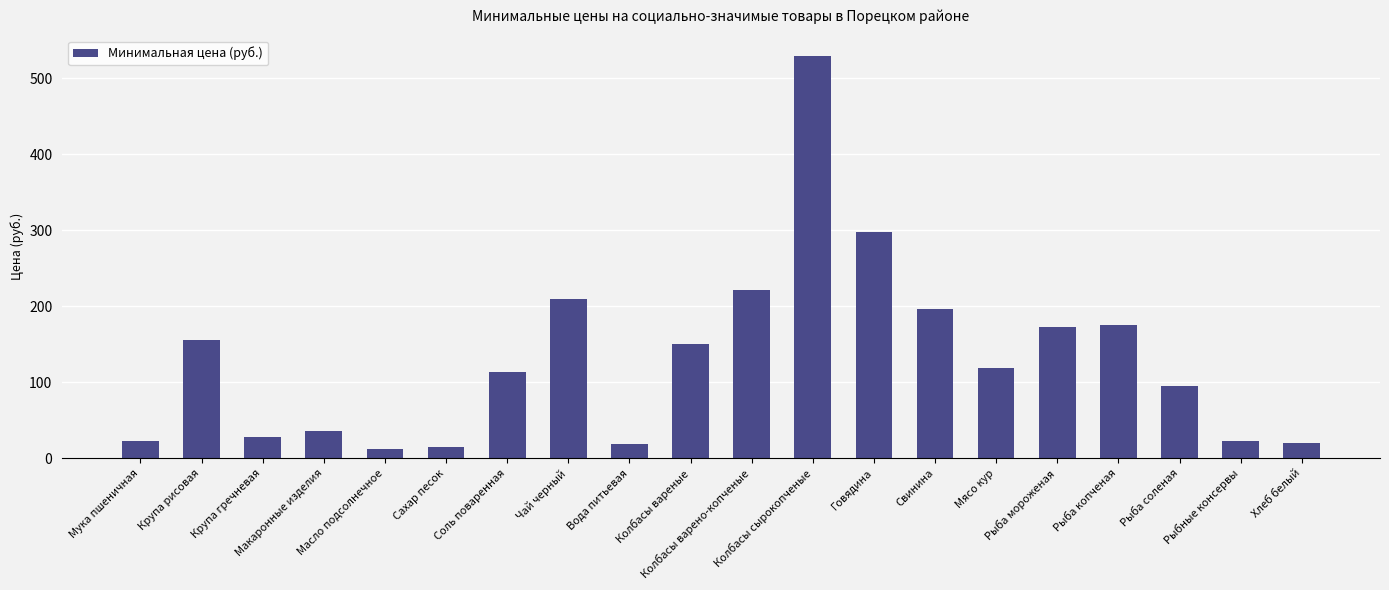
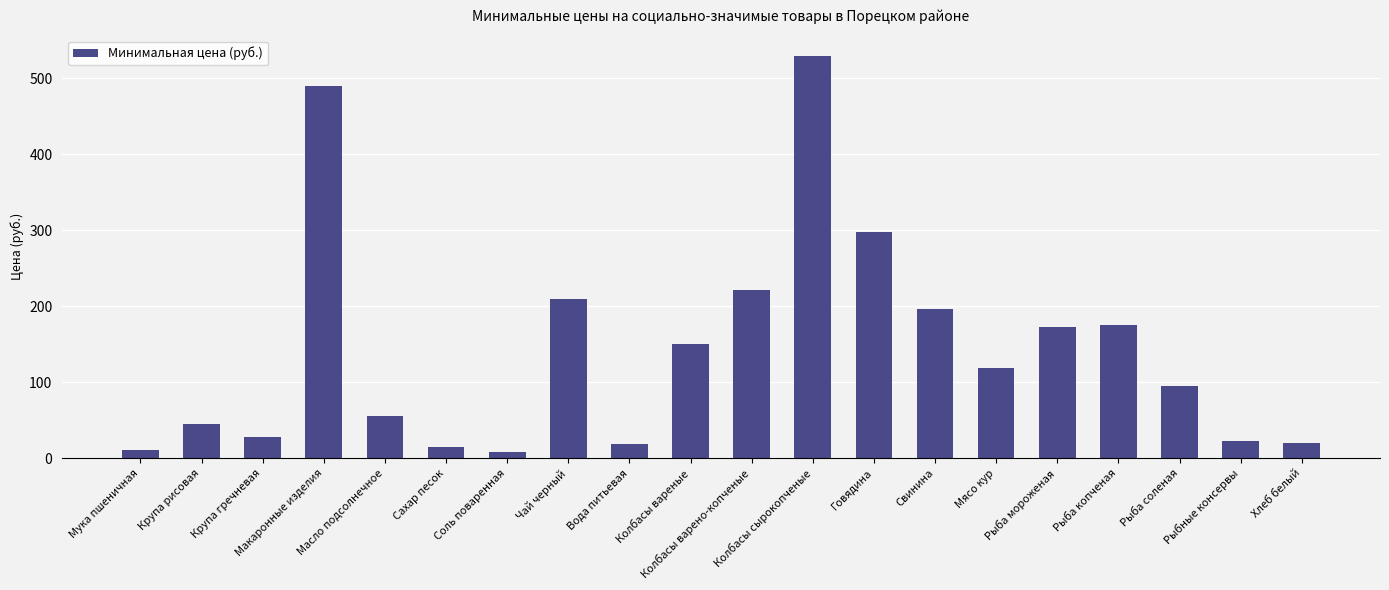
  {
-   "Мука пшеничная": 20,
-   "Крупа рисовая": 160,
+   "Мука пшеничная": 10,
+   "Крупа рисовая": 40,
    "Крупа гречневая": 30,
-   "Макаронные изделия": 40,
-   "Масло подсолнечное": 10,
+   "Макаронные изделия": 490,
+   "Масло подсолнечное": 60,
    "Сахар песок": 10,
-   "Соль поваренная": 110,
+   "Соль поваренная": 10,
    "Чай черный": 210,
    "Вода питьевая": 20,
    "Колбасы вареные": 150,
    "Колбасы варено-копченые": 220,
    "Колбасы сырокопченые": 530,
    "Говядина": 300,
    "Свинина": 200,
    "Мясо кур": 120,
    "Рыба мороженая": 170,
    "Рыба копченая": 180,
    "Рыба соленая": 100,
    "Рыбные консервы": 20,
    "Хлеб белый": 20
  }
